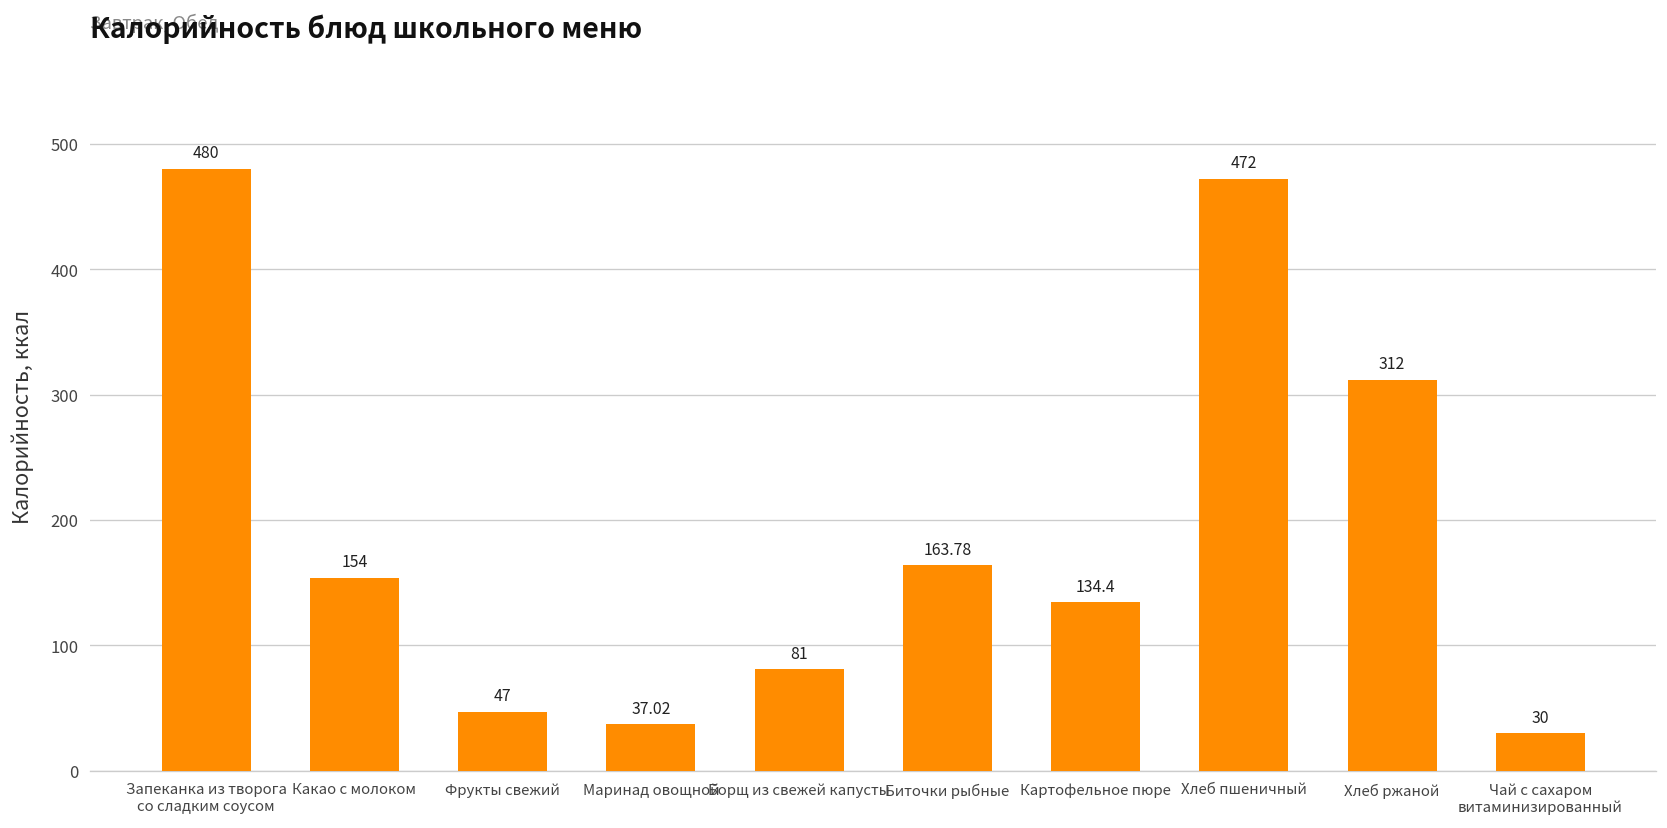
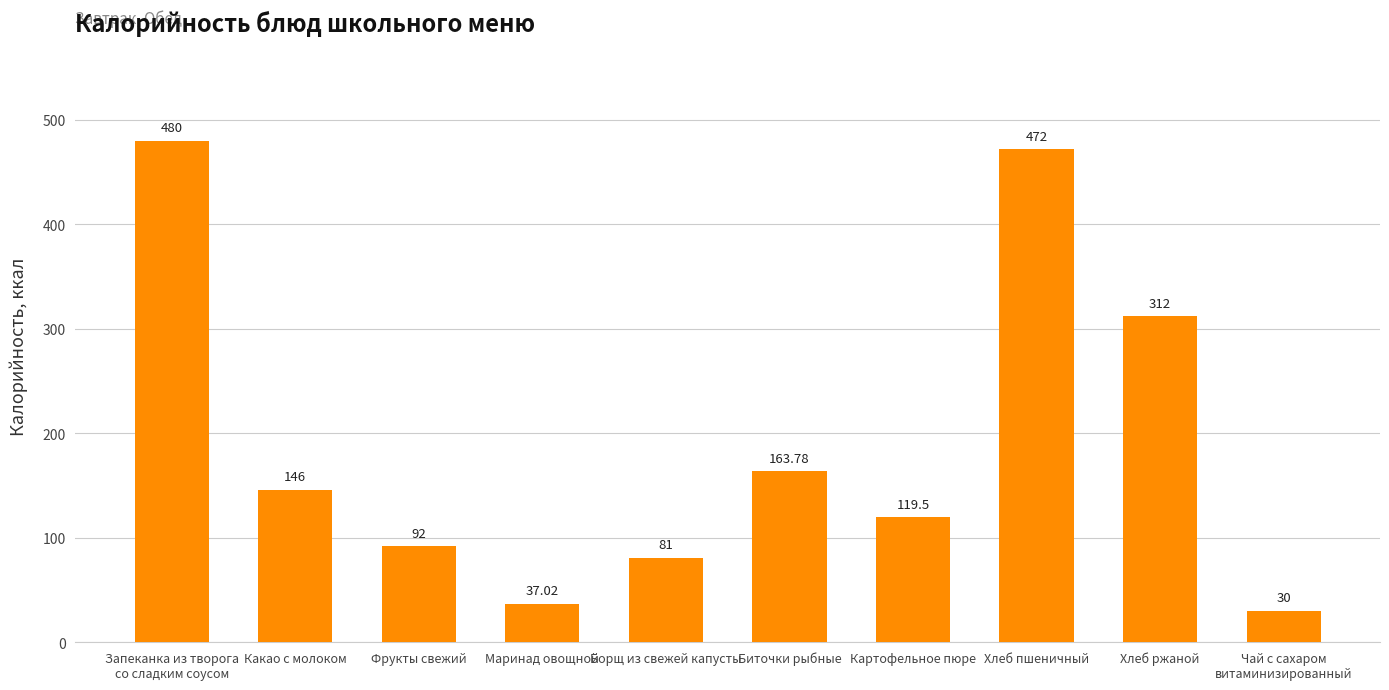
  {
    "Запеканка из творога со сладким соусом": 480,
-   "Какао с молоком": 154,
-   "Фрукты свежий": 47,
+   "Какао с молоком": 146,
+   "Фрукты свежий": 92,
    "Маринад овощной": 37.02,
    "Борщ из свежей капусты": 81,
    "Биточки рыбные": 163.78,
-   "Картофельное пюре": 134.4,
+   "Картофельное пюре": 119.5,
    "Хлеб пшеничный": 472,
    "Хлеб ржаной": 312,
    "Чай с сахаром витаминизированный": 30
  }
